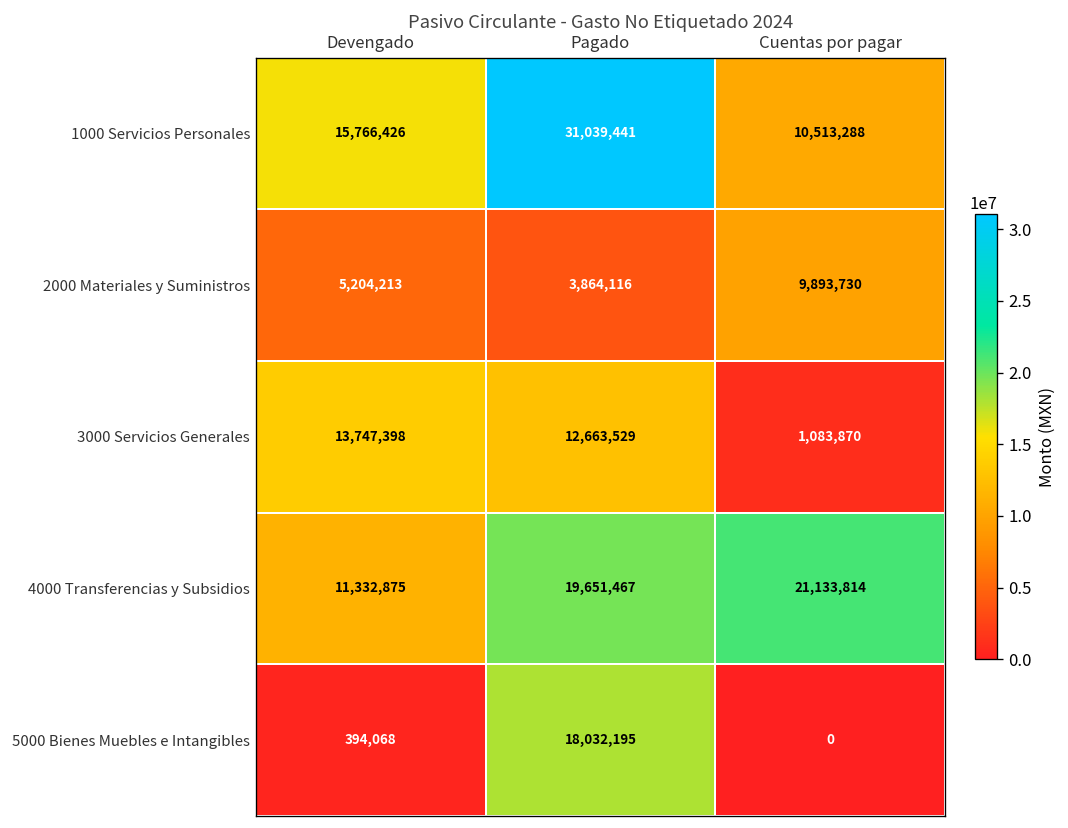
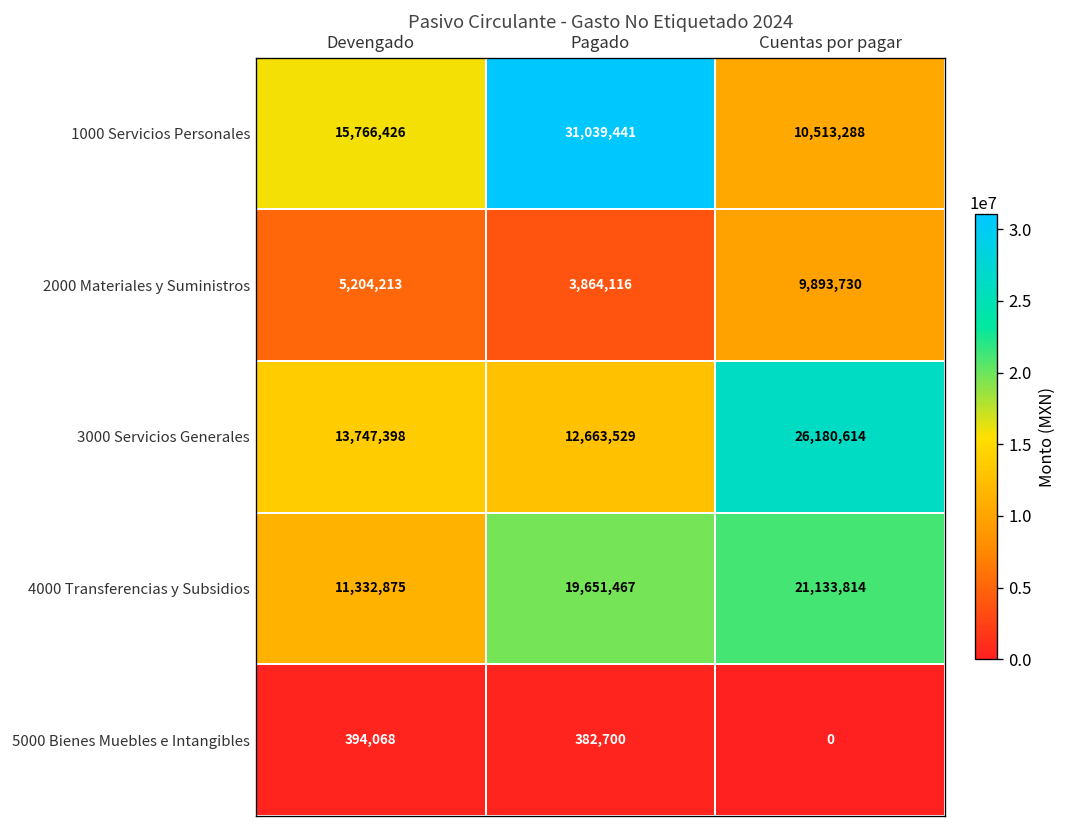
  {
    "1000 Servicios Personales": {
      "Devengado": "15,766,426",
      "Pagado": "31,039,441",
      "Cuentas por pagar": "10,513,288"
    },
    "2000 Materiales y Suministros": {
      "Devengado": "5,204,213",
      "Pagado": "3,864,116",
      "Cuentas por pagar": "9,893,730"
    },
    "3000 Servicios Generales": {
      "Devengado": "13,747,398",
      "Pagado": "12,663,529",
-     "Cuentas por pagar": "1,083,870"
+     "Cuentas por pagar": "26,180,614"
    },
    "4000 Transferencias y Subsidios": {
      "Devengado": "11,332,875",
      "Pagado": "19,651,467",
      "Cuentas por pagar": "21,133,814"
    },
    "5000 Bienes Muebles e Intangibles": {
      "Devengado": "394,068",
-     "Pagado": "18,032,195",
+     "Pagado": "382,700",
      "Cuentas por pagar": "0"
    }
  }
